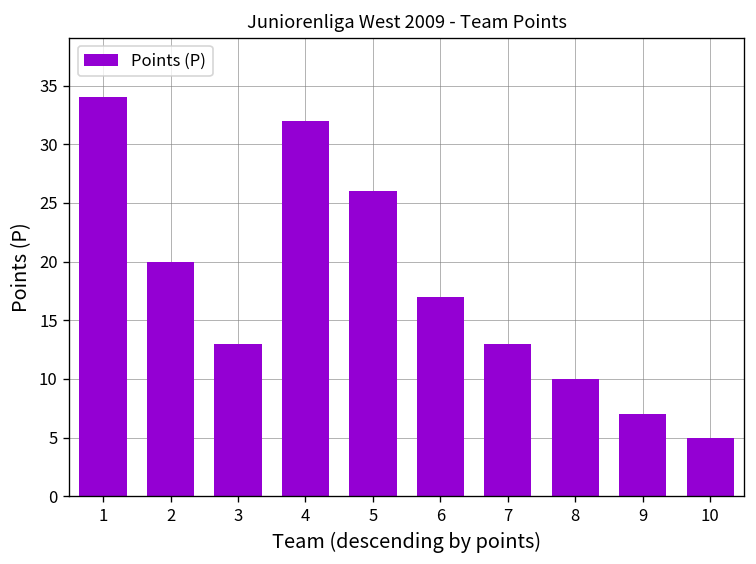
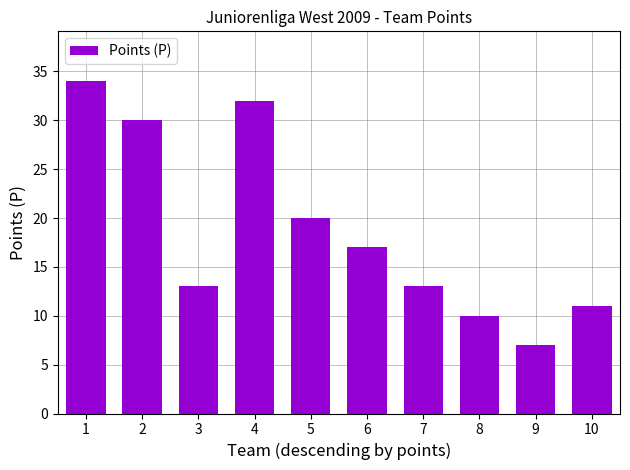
  {
    "1": 34,
-   "2": 20,
+   "2": 30,
    "3": 13,
    "4": 32,
-   "5": 26,
+   "5": 20,
    "6": 17,
    "7": 13,
    "8": 10,
    "9": 7,
-   "10": 5
+   "10": 11
  }
